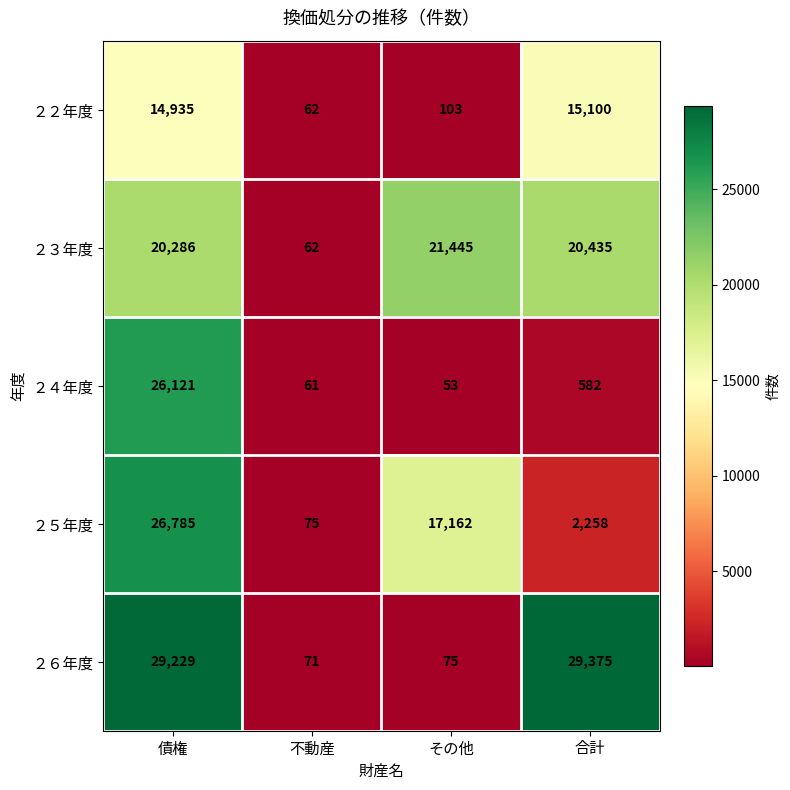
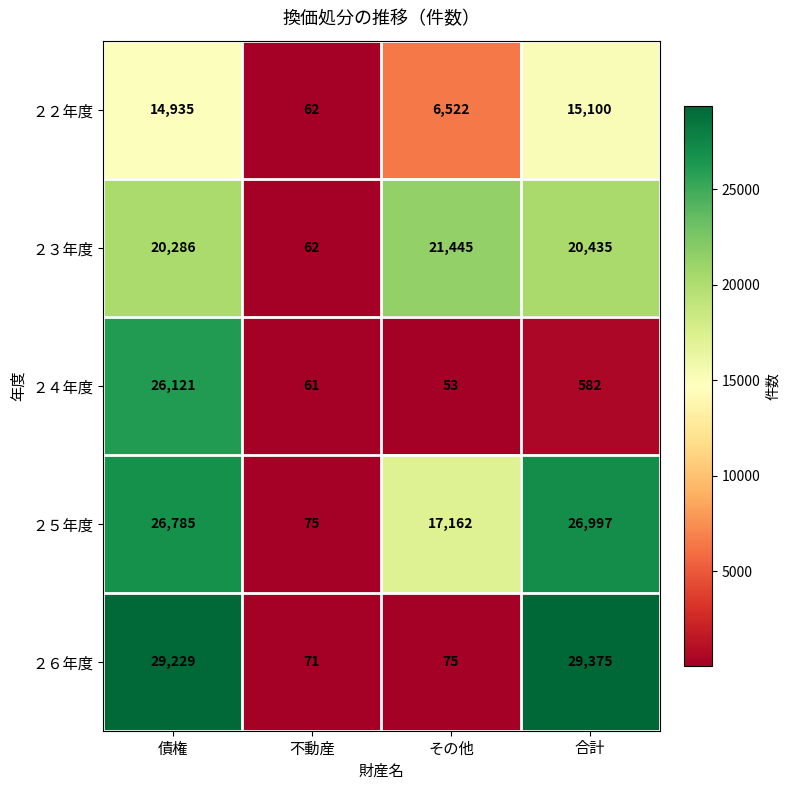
  {
    "２２年度": {
      "債権": "14,935",
      "不動産": "62",
-     "その他": "103",
+     "その他": "6,522",
      "合計": "15,100"
    },
    "２３年度": {
      "債権": "20,286",
      "不動産": "62",
      "その他": "21,445",
      "合計": "20,435"
    },
    "２４年度": {
      "債権": "26,121",
      "不動産": "61",
      "その他": "53",
      "合計": "582"
    },
    "２５年度": {
      "債権": "26,785",
      "不動産": "75",
      "その他": "17,162",
-     "合計": "2,258"
+     "合計": "26,997"
    },
    "２６年度": {
      "債権": "29,229",
      "不動産": "71",
      "その他": "75",
      "合計": "29,375"
    }
  }
